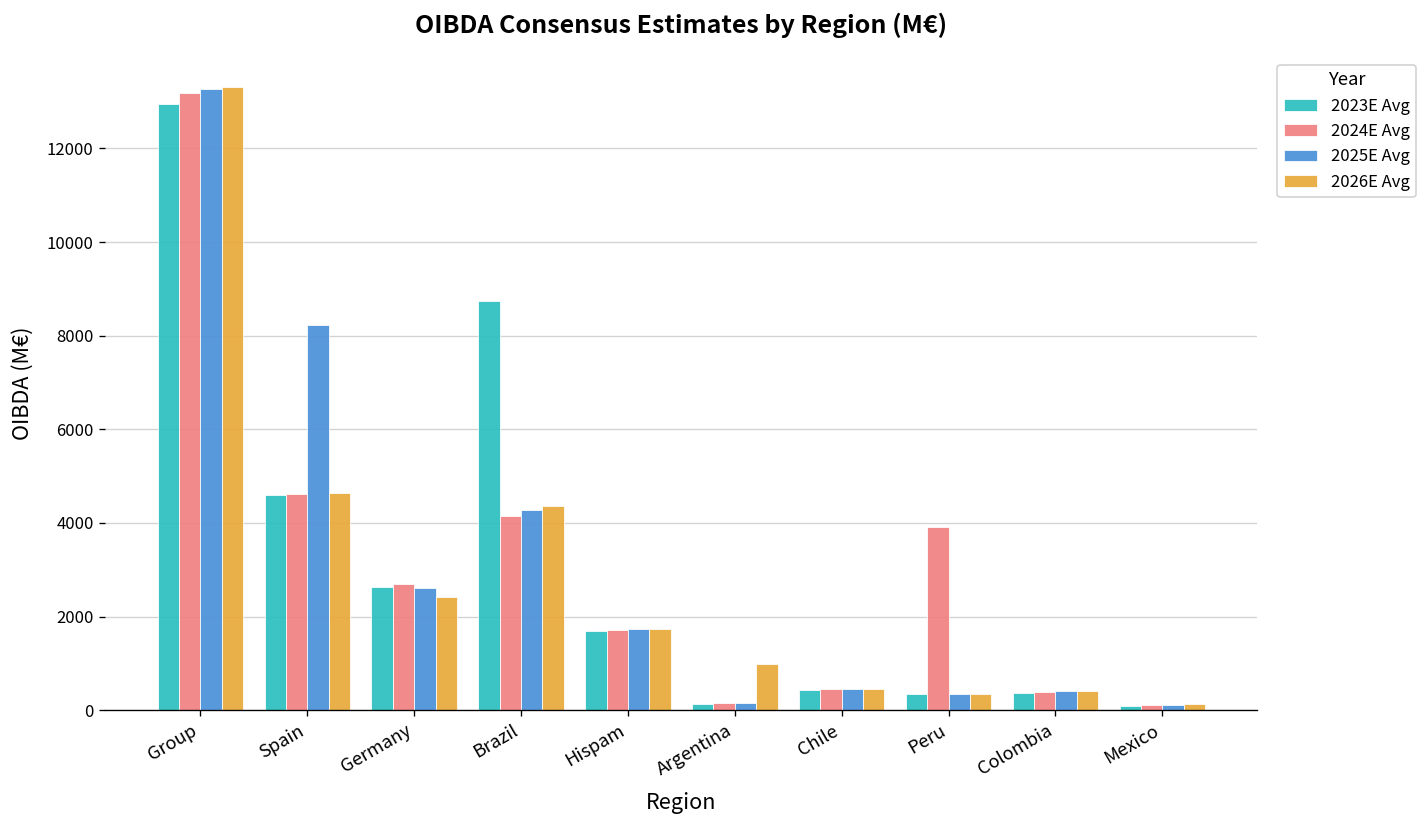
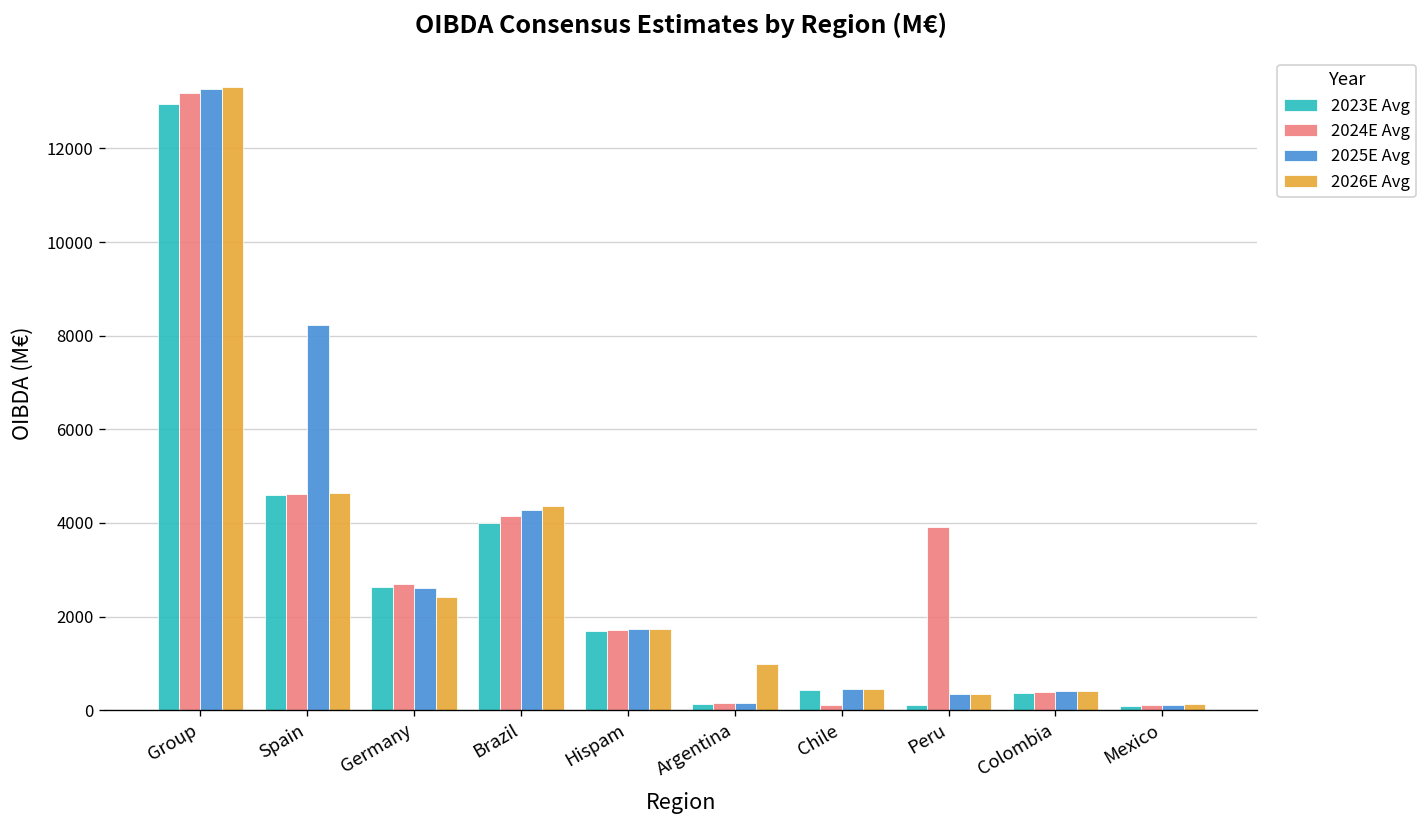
  {
    "2023E Avg": {
      "Group": 13000,
      "Spain": 4600,
      "Germany": 2600,
-     "Brazil": 8700,
+     "Brazil": 4000,
      "Hispam": 1700,
      "Argentina": 100,
      "Chile": 400,
-     "Peru": 300,
+     "Peru": 100,
      "Colombia": 400,
      "Mexico": 100
    },
    "2024E Avg": {
      "Group": 13200,
      "Spain": 4600,
      "Germany": 2700,
      "Brazil": 4100,
      "Hispam": 1700,
      "Argentina": 100,
-     "Chile": 500,
+     "Chile": 100,
      "Peru": 3900,
      "Colombia": 400,
      "Mexico": 100
    },
    "2025E Avg": {
      "Group": 13300,
      "Spain": 8200,
      "Germany": 2600,
      "Brazil": 4300,
      "Hispam": 1700,
      "Argentina": 100,
      "Chile": 500,
      "Peru": 400,
      "Colombia": 400,
      "Mexico": 100
    },
    "2026E Avg": {
      "Group": 13300,
      "Spain": 4600,
      "Germany": 2400,
      "Brazil": 4400,
      "Hispam": 1700,
      "Argentina": 1000,
      "Chile": 500,
      "Peru": 300,
      "Colombia": 400,
      "Mexico": 100
    }
  }
